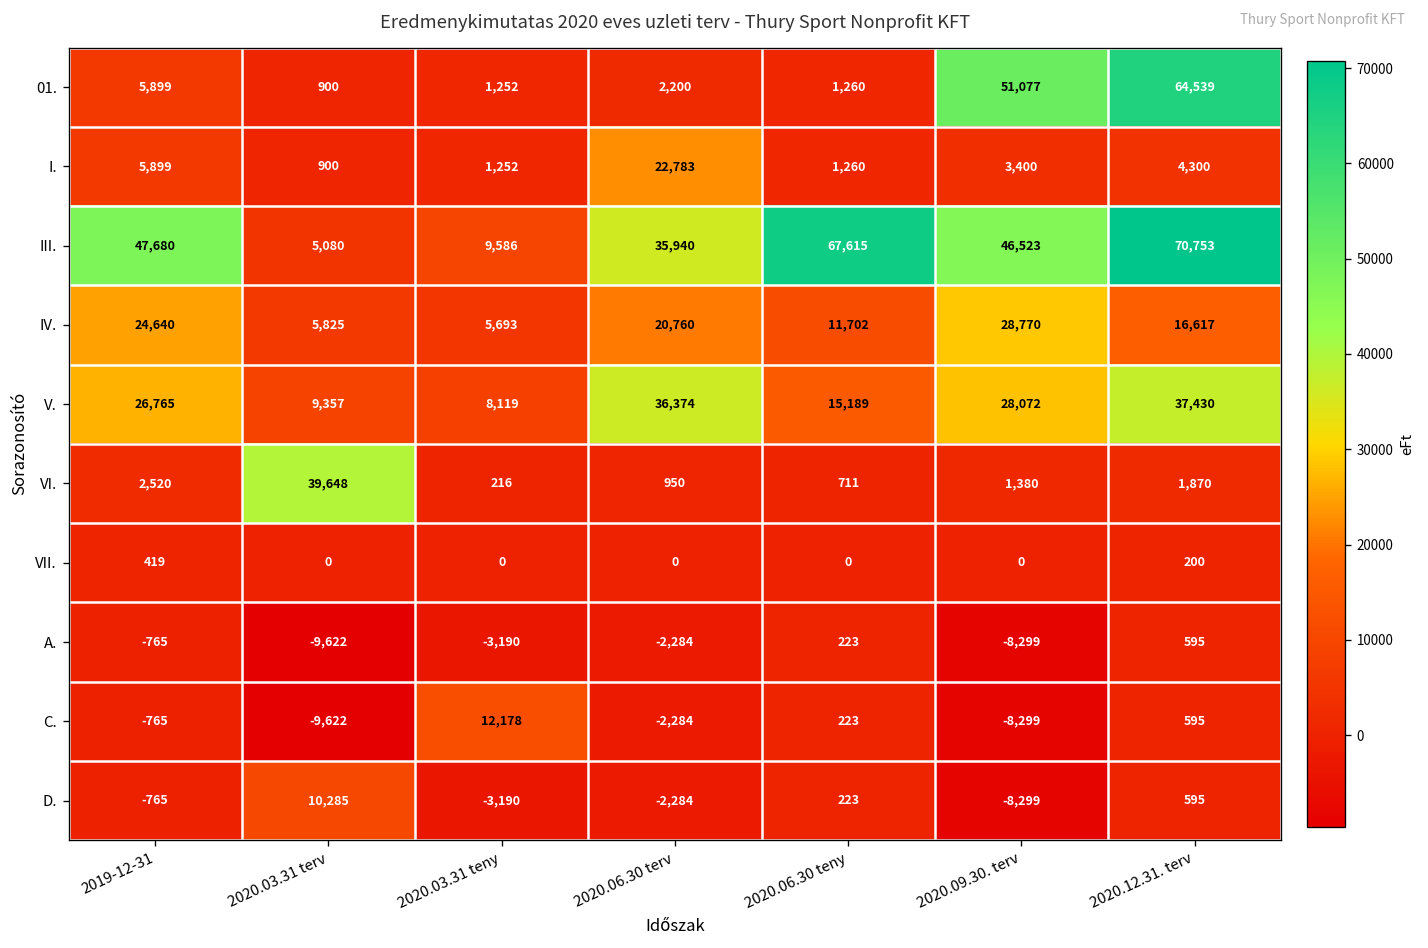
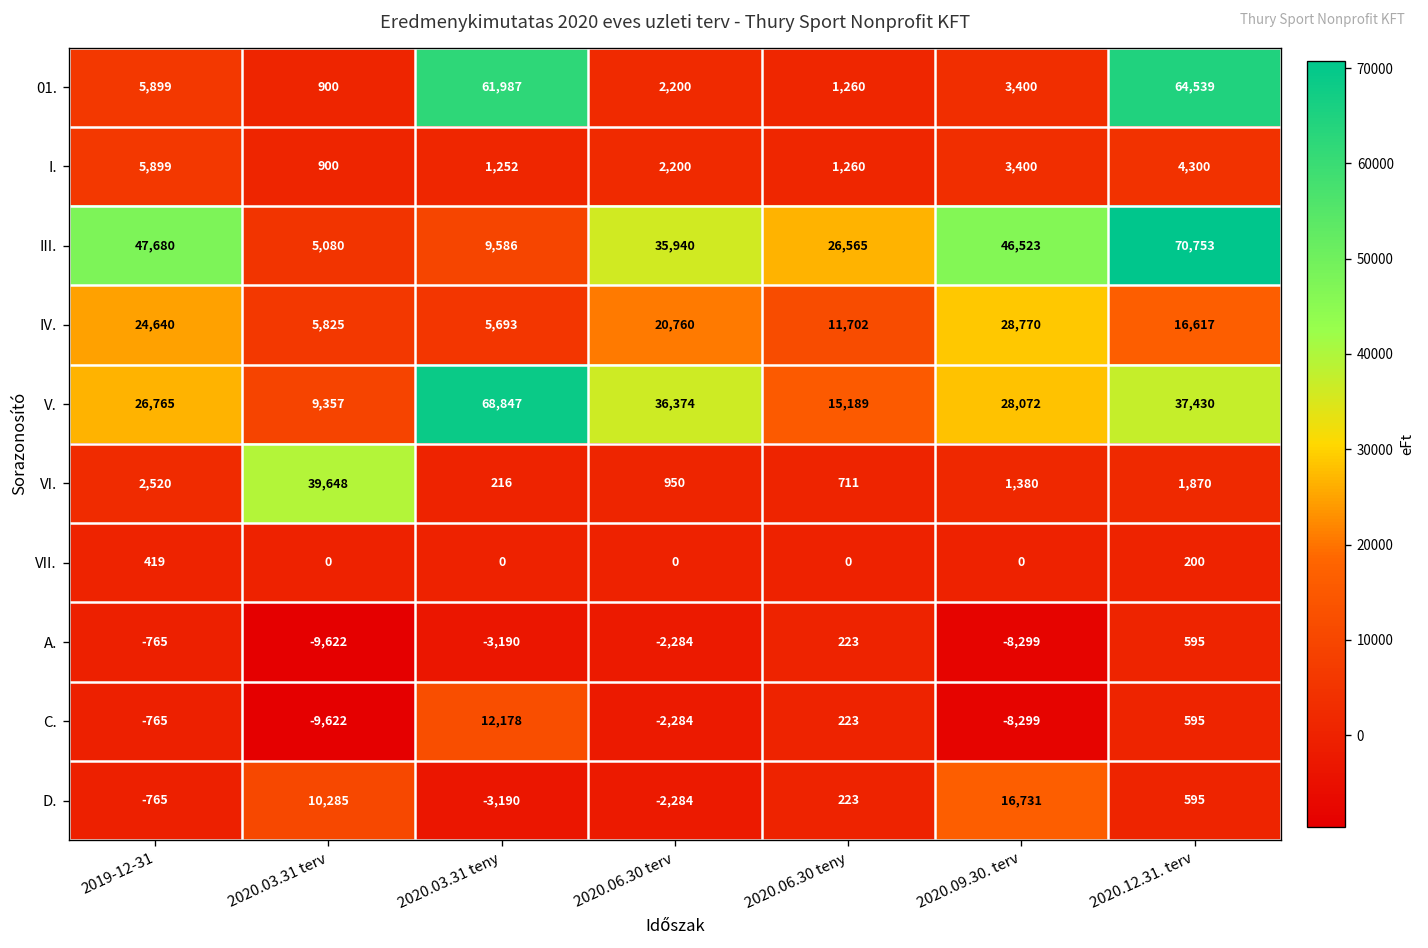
  {
    "01.": {
      "2019-12-31": "5,899",
      "2020.03.31 terv": "900",
-     "2020.03.31 teny": "1,252",
+     "2020.03.31 teny": "61,987",
      "2020.06.30 terv": "2,200",
      "2020.06.30 teny": "1,260",
-     "2020.09.30. terv": "51,077",
+     "2020.09.30. terv": "3,400",
      "2020.12.31. terv": "64,539"
    },
    "I.": {
      "2019-12-31": "5,899",
      "2020.03.31 terv": "900",
      "2020.03.31 teny": "1,252",
-     "2020.06.30 terv": "22,783",
+     "2020.06.30 terv": "2,200",
      "2020.06.30 teny": "1,260",
      "2020.09.30. terv": "3,400",
      "2020.12.31. terv": "4,300"
    },
    "III.": {
      "2019-12-31": "47,680",
      "2020.03.31 terv": "5,080",
      "2020.03.31 teny": "9,586",
      "2020.06.30 terv": "35,940",
-     "2020.06.30 teny": "67,615",
+     "2020.06.30 teny": "26,565",
      "2020.09.30. terv": "46,523",
      "2020.12.31. terv": "70,753"
    },
    "IV.": {
      "2019-12-31": "24,640",
      "2020.03.31 terv": "5,825",
      "2020.03.31 teny": "5,693",
      "2020.06.30 terv": "20,760",
      "2020.06.30 teny": "11,702",
      "2020.09.30. terv": "28,770",
      "2020.12.31. terv": "16,617"
    },
    "V.": {
      "2019-12-31": "26,765",
      "2020.03.31 terv": "9,357",
-     "2020.03.31 teny": "8,119",
+     "2020.03.31 teny": "68,847",
      "2020.06.30 terv": "36,374",
      "2020.06.30 teny": "15,189",
      "2020.09.30. terv": "28,072",
      "2020.12.31. terv": "37,430"
    },
    "VI.": {
      "2019-12-31": "2,520",
      "2020.03.31 terv": "39,648",
      "2020.03.31 teny": "216",
      "2020.06.30 terv": "950",
      "2020.06.30 teny": "711",
      "2020.09.30. terv": "1,380",
      "2020.12.31. terv": "1,870"
    },
    "VII.": {
      "2019-12-31": "419",
      "2020.03.31 terv": "0",
      "2020.03.31 teny": "0",
      "2020.06.30 terv": "0",
      "2020.06.30 teny": "0",
      "2020.09.30. terv": "0",
      "2020.12.31. terv": "200"
    },
    "A.": {
      "2019-12-31": "-765",
      "2020.03.31 terv": "-9,622",
      "2020.03.31 teny": "-3,190",
      "2020.06.30 terv": "-2,284",
      "2020.06.30 teny": "223",
      "2020.09.30. terv": "-8,299",
      "2020.12.31. terv": "595"
    },
    "C.": {
      "2019-12-31": "-765",
      "2020.03.31 terv": "-9,622",
      "2020.03.31 teny": "12,178",
      "2020.06.30 terv": "-2,284",
      "2020.06.30 teny": "223",
      "2020.09.30. terv": "-8,299",
      "2020.12.31. terv": "595"
    },
    "D.": {
      "2019-12-31": "-765",
      "2020.03.31 terv": "10,285",
      "2020.03.31 teny": "-3,190",
      "2020.06.30 terv": "-2,284",
      "2020.06.30 teny": "223",
-     "2020.09.30. terv": "-8,299",
+     "2020.09.30. terv": "16,731",
      "2020.12.31. terv": "595"
    }
  }
